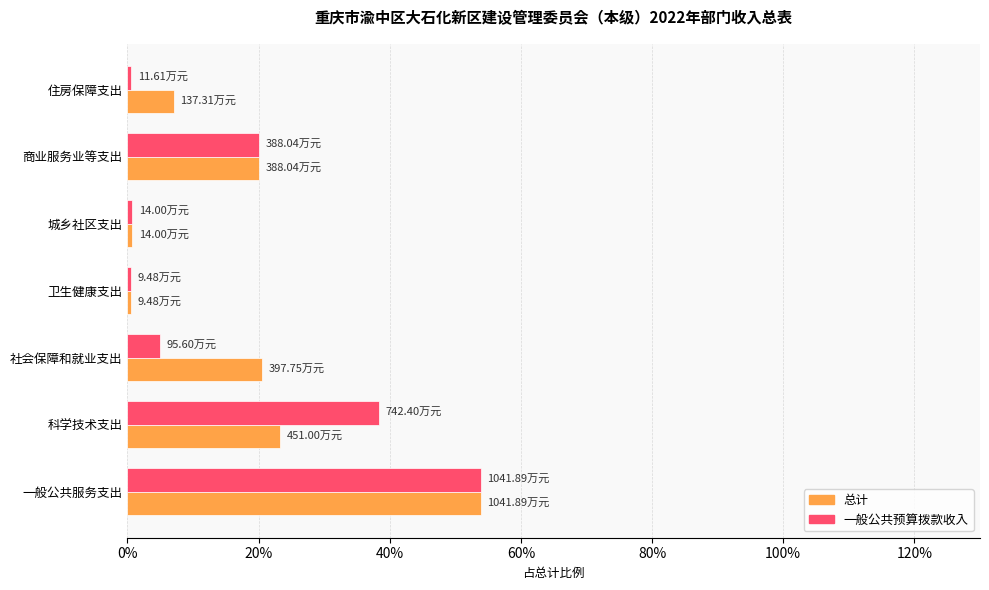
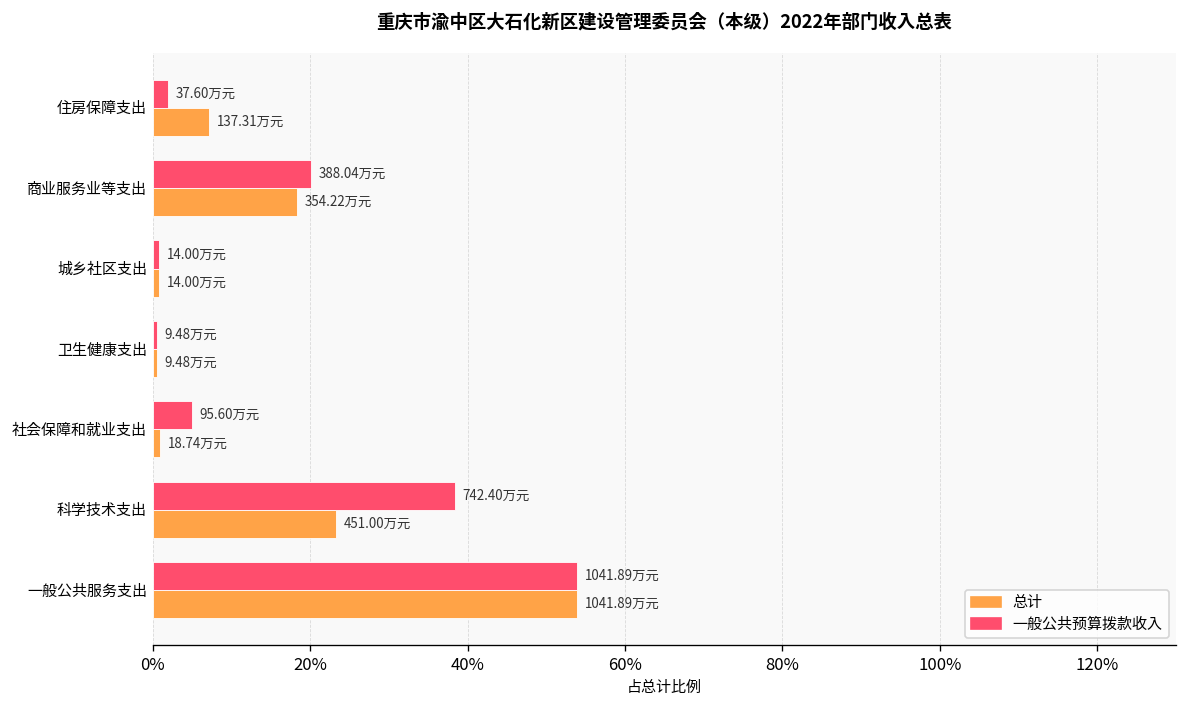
  {
    "总计": {
-     "商业服务业等支出": 388.04,
-     "社会保障和就业支出": 397.75
+     "商业服务业等支出": 354.22,
+     "社会保障和就业支出": 18.74
    },
    "一般公共预算拨款收入": {
-     "住房保障支出": 11.61
+     "住房保障支出": 37.60
    }
  }
